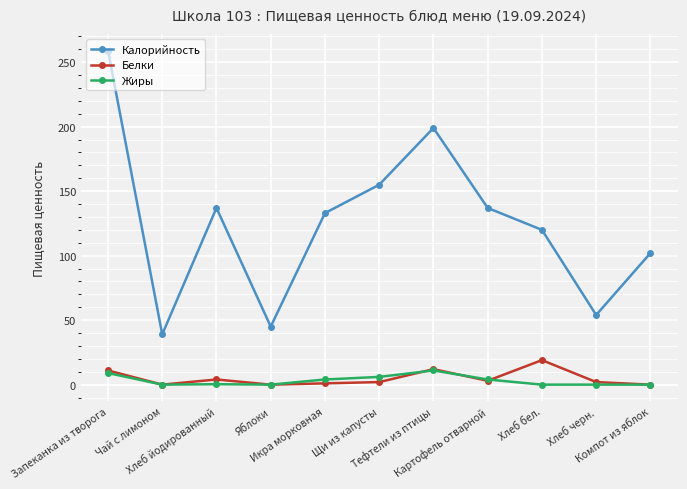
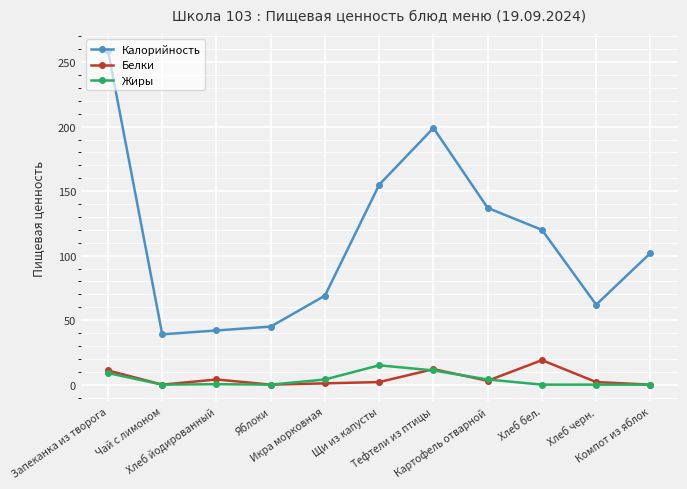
  {
    "Калорийность": {
      "Чай с лимоном": 39,
-     "Хлеб йодированный": 137,
+     "Хлеб йодированный": 42,
      "Яблоки": 45,
-     "Икра морковная": 133,
+     "Икра морковная": 69,
      "Щи из капусты": 155,
      "Тефтели из птицы": 199,
      "Картофель отварной": 137,
      "Хлеб бел.": 120,
-     "Хлеб черн.": 54,
+     "Хлеб черн.": 62,
      "Компот из яблок": 102
    },
    "Белки": {
      "Хлеб йодированный": 4,
      "Икра морковная": 1,
      "Щи из капусты": 2,
      "Хлеб бел.": 19
    },
    "Жиры": {
      "Хлеб йодированный": 0,
      "Икра морковная": 4,
-     "Щи из капусты": 6,
+     "Щи из капусты": 15,
      "Хлеб бел.": 0
    }
  }
